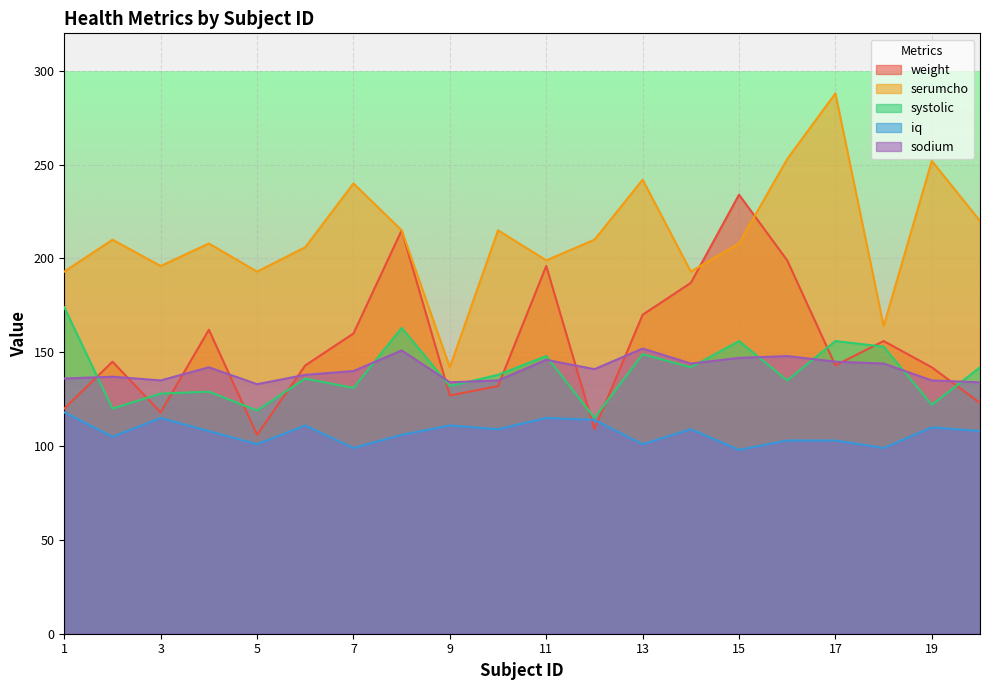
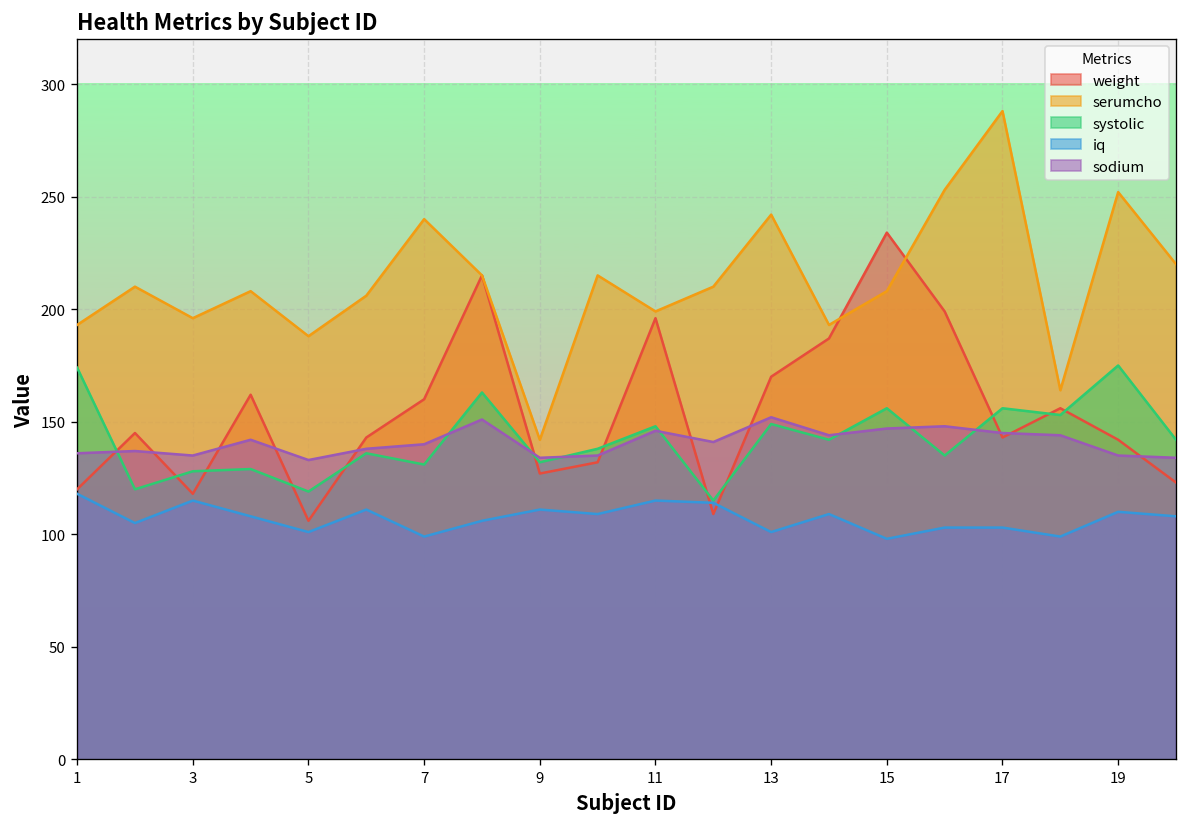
  {
    "weight": {
      "1": 120,
      "3": 118,
      "5": 106,
      "7": 160,
      "9": 127,
      "11": 196,
      "13": 170,
      "15": 234,
      "17": 143,
      "19": 142
    },
    "serumcho": {
      "1": 193,
      "3": 196,
-     "5": 193,
+     "5": 188,
      "7": 240,
      "9": 142,
      "11": 199,
      "13": 242,
      "15": 208,
      "17": 288,
      "19": 252
    },
    "systolic": {
      "1": 174,
      "3": 128,
      "5": 119,
      "7": 131,
      "9": 132,
      "11": 148,
      "13": 149,
      "15": 156,
      "17": 156,
-     "19": 122
+     "19": 175
    },
    "iq": {
      "1": 118,
      "3": 115,
      "5": 101,
      "7": 99,
      "9": 111,
      "11": 115,
      "13": 101,
      "15": 98,
      "17": 103,
      "19": 110
    },
    "sodium": {
      "1": 136,
      "3": 135,
      "5": 133,
      "7": 140,
      "9": 134,
      "11": 146,
      "13": 152,
      "15": 147,
      "17": 145,
      "19": 135
    }
  }
